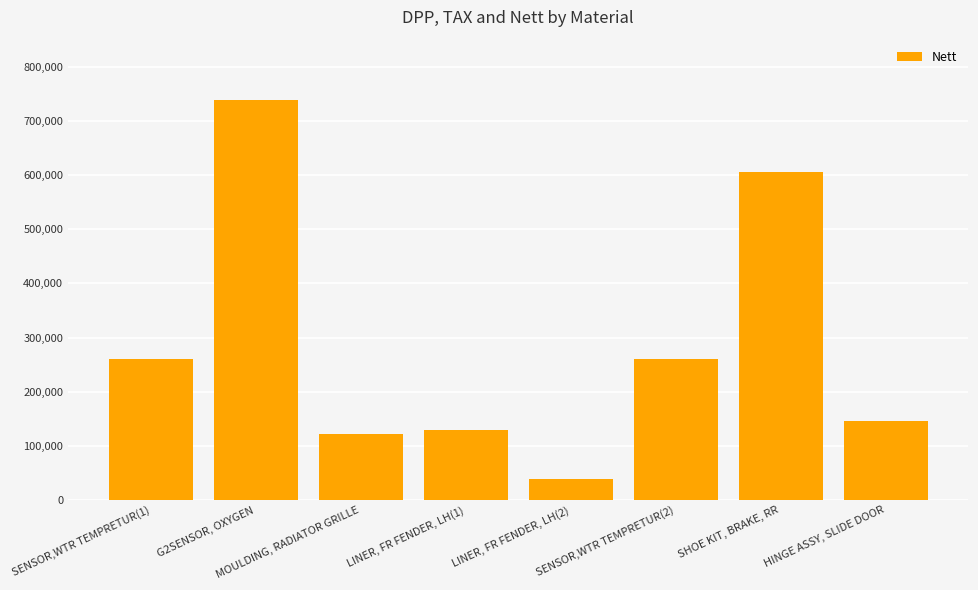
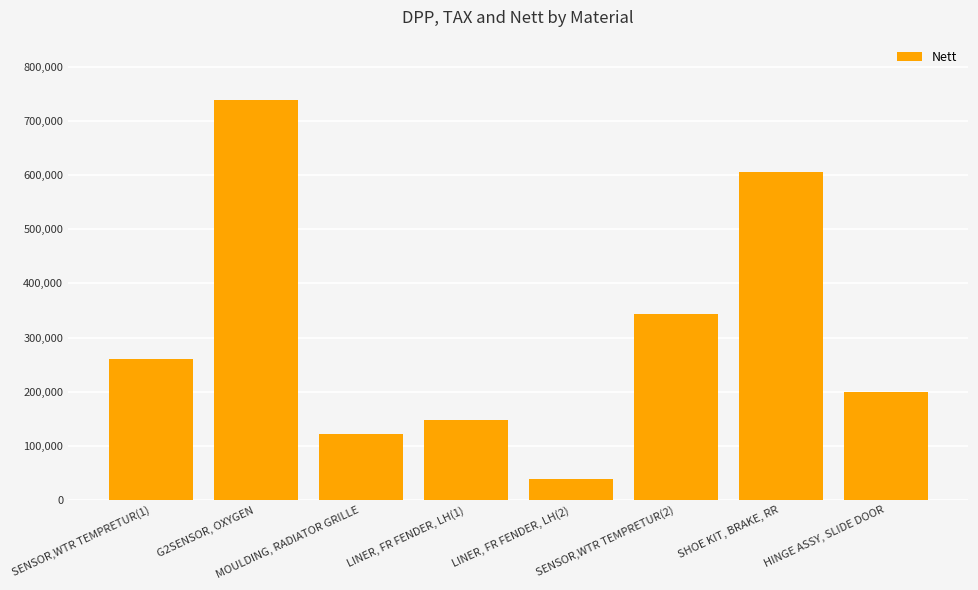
  {
    "SENSOR,WTR TEMPRETUR(1)": "260,000",
    "G2SENSOR, OXYGEN": "740,000",
    "MOULDING, RADIATOR GRILLE": "120,000",
-   "LINER, FR FENDER, LH(1)": "130,000",
+   "LINER, FR FENDER, LH(1)": "150,000",
    "LINER, FR FENDER, LH(2)": "40,000",
-   "SENSOR,WTR TEMPRETUR(2)": "260,000",
+   "SENSOR,WTR TEMPRETUR(2)": "340,000",
    "SHOE KIT, BRAKE, RR": "610,000",
-   "HINGE ASSY, SLIDE DOOR": "150,000"
+   "HINGE ASSY, SLIDE DOOR": "200,000"
  }
